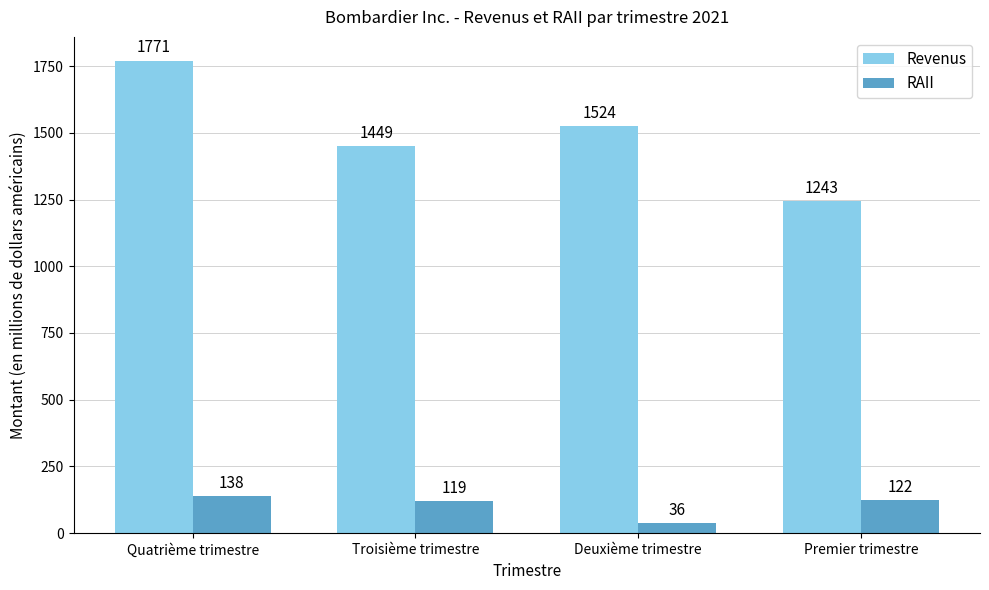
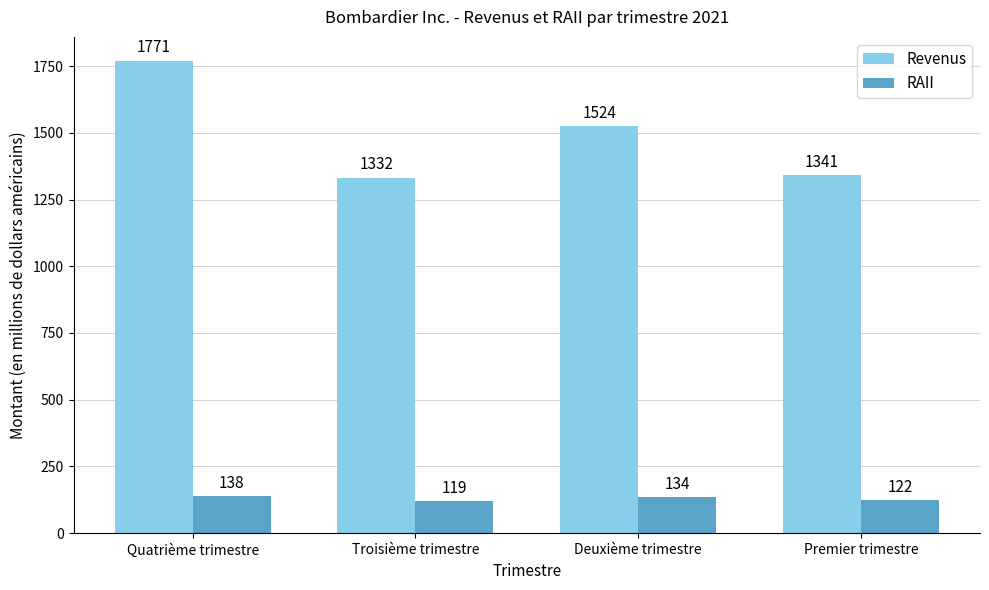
  {
    "Revenus": {
      "Quatrième trimestre": 1771,
-     "Troisième trimestre": 1449,
+     "Troisième trimestre": 1332,
      "Deuxième trimestre": 1524,
-     "Premier trimestre": 1243
+     "Premier trimestre": 1341
    },
    "RAII": {
      "Quatrième trimestre": 138,
      "Troisième trimestre": 119,
-     "Deuxième trimestre": 36,
+     "Deuxième trimestre": 134,
      "Premier trimestre": 122
    }
  }
